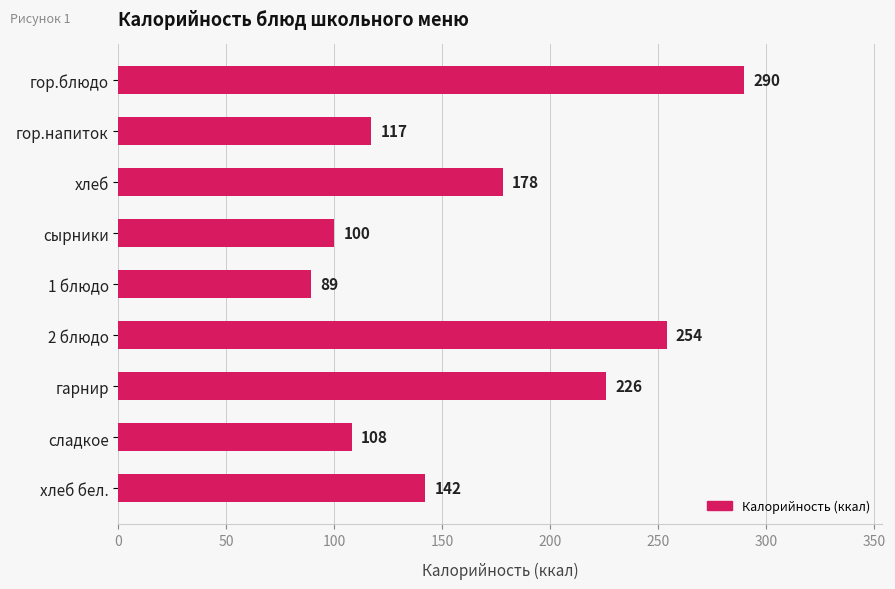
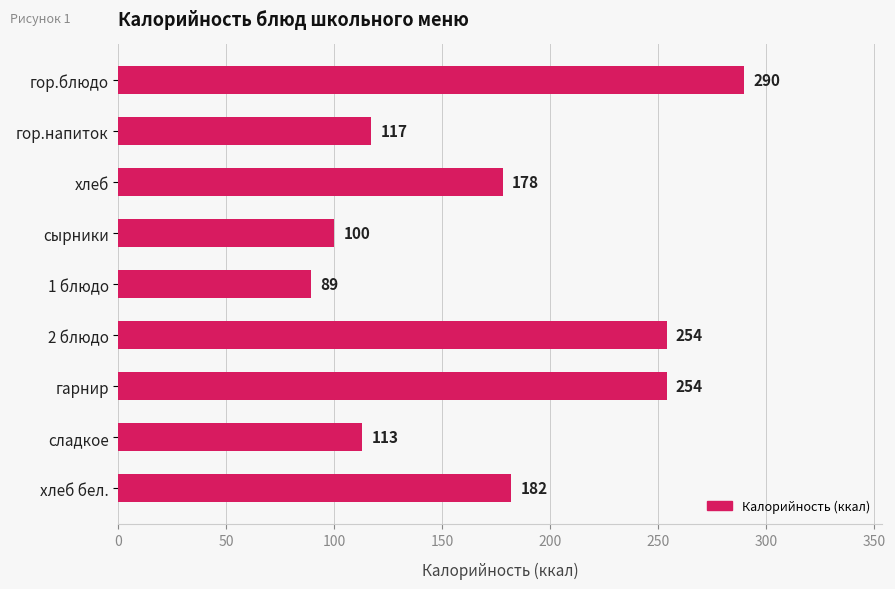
  {
    "гор.блюдо": 290,
    "гор.напиток": 117,
    "хлеб": 178,
    "сырники": 100,
    "1 блюдо": 89,
    "2 блюдо": 254,
-   "гарнир": 226,
-   "сладкое": 108,
-   "хлеб бел.": 142
+   "гарнир": 254,
+   "сладкое": 113,
+   "хлеб бел.": 182
  }
